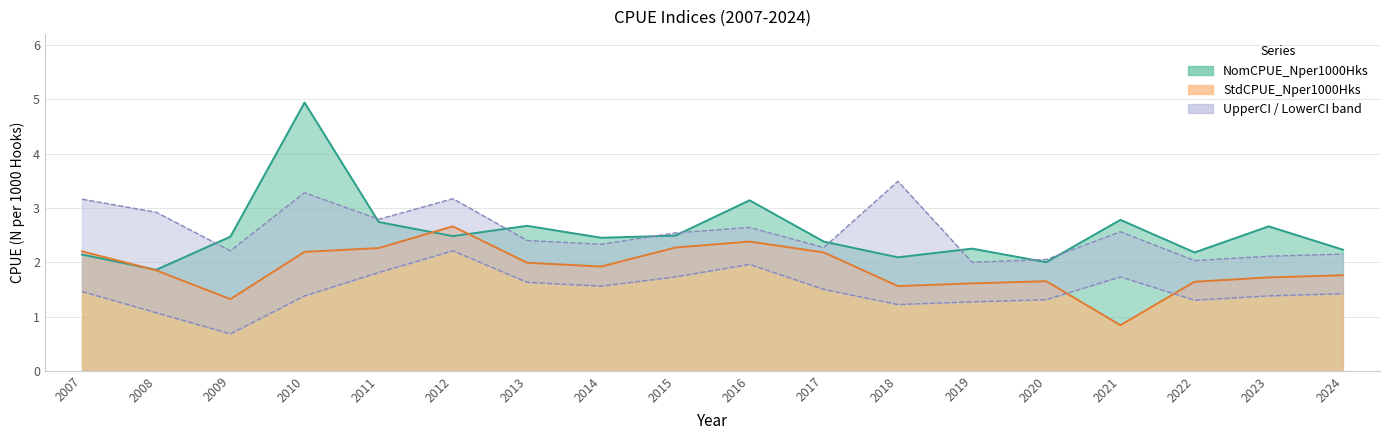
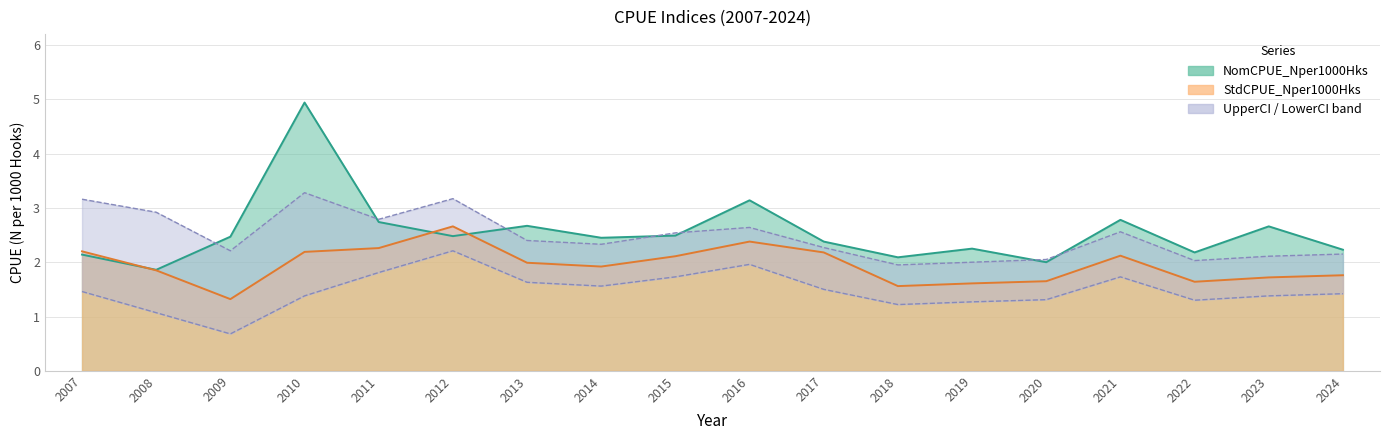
  {
    "NomCPUE_Nper1000Hks": {
      "2007": 2.1,
      "2009": 2.5,
      "2010": 4.9,
      "2011": 2.7,
      "2012": 2.5,
      "2013": 2.7,
      "2014": 2.5,
      "2015": 2.5,
      "2016": 3.1,
      "2017": 2.4,
      "2018": 2.1,
      "2019": 2.3,
      "2020": 2.0,
      "2021": 2.8,
      "2022": 2.2,
      "2023": 2.7,
      "2024": 2.2
    },
    "StdCPUE_Nper1000Hks": {
      "2007": 2.2,
      "2009": 1.3,
      "2010": 2.2,
      "2011": 2.3,
      "2012": 2.7,
      "2013": 2.0,
      "2014": 1.9,
-     "2015": 2.3,
+     "2015": 2.1,
      "2016": 2.4,
      "2017": 2.2,
      "2018": 1.6,
      "2019": 1.6,
      "2020": 1.7,
-     "2021": 0.8,
+     "2021": 2.1,
      "2022": 1.6,
      "2023": 1.7,
      "2024": 1.8
    },
    "UpperCI / LowerCI band": {
      "2007": 3.2,
      "2008": 2.9,
      "2009": 2.2,
      "2010": 3.3,
      "2011": 2.8,
      "2012": 3.2,
      "2013": 2.4,
      "2014": 2.3,
      "2015": 2.5,
      "2016": 2.6,
      "2017": 2.3,
-     "2018": 3.5,
+     "2018": 2.0,
      "2019": 2.0,
      "2020": 2.1,
      "2021": 2.6,
      "2022": 2.0,
      "2023": 2.1,
      "2024": 2.2
    }
  }
